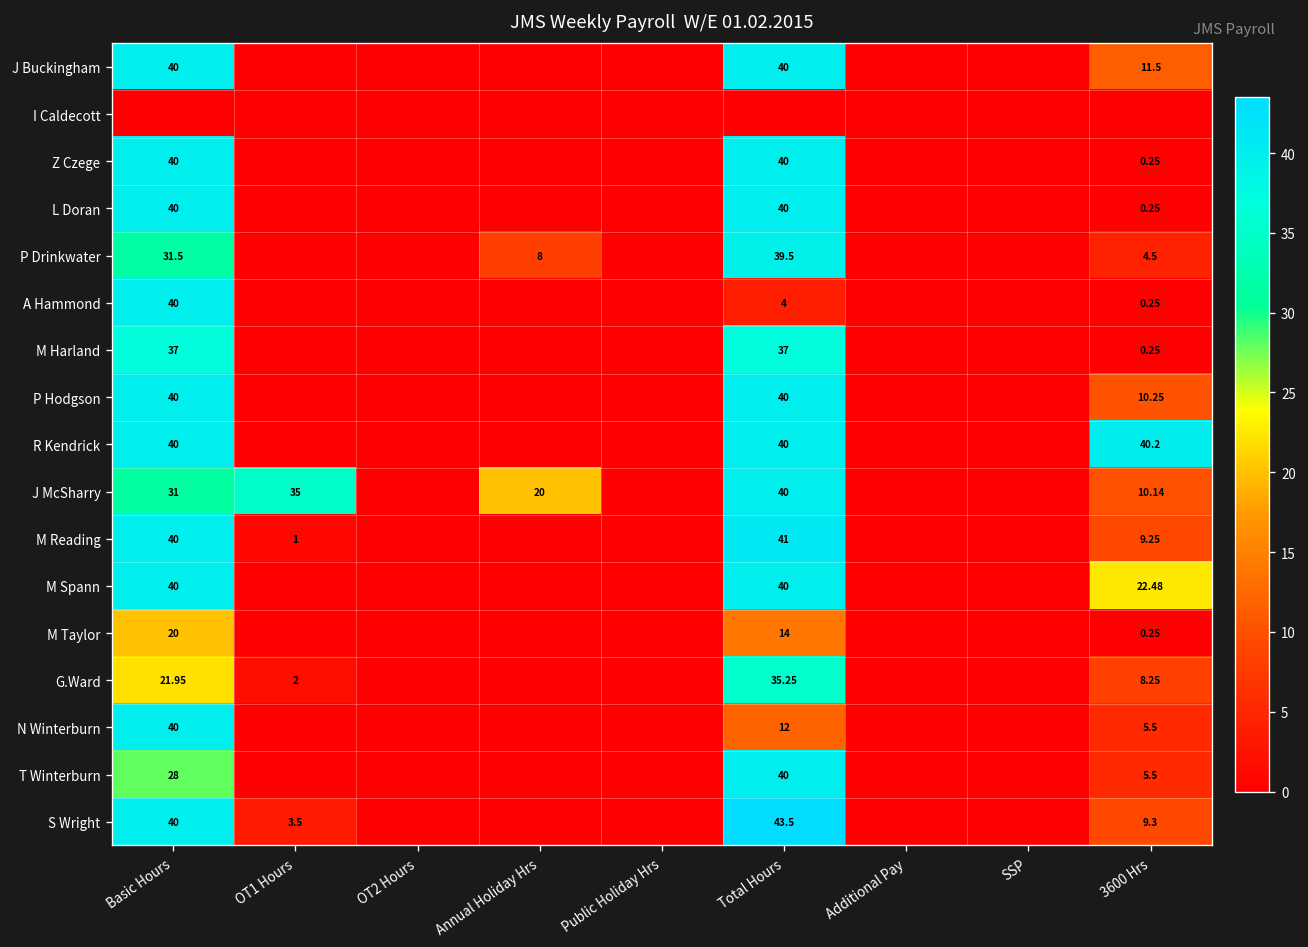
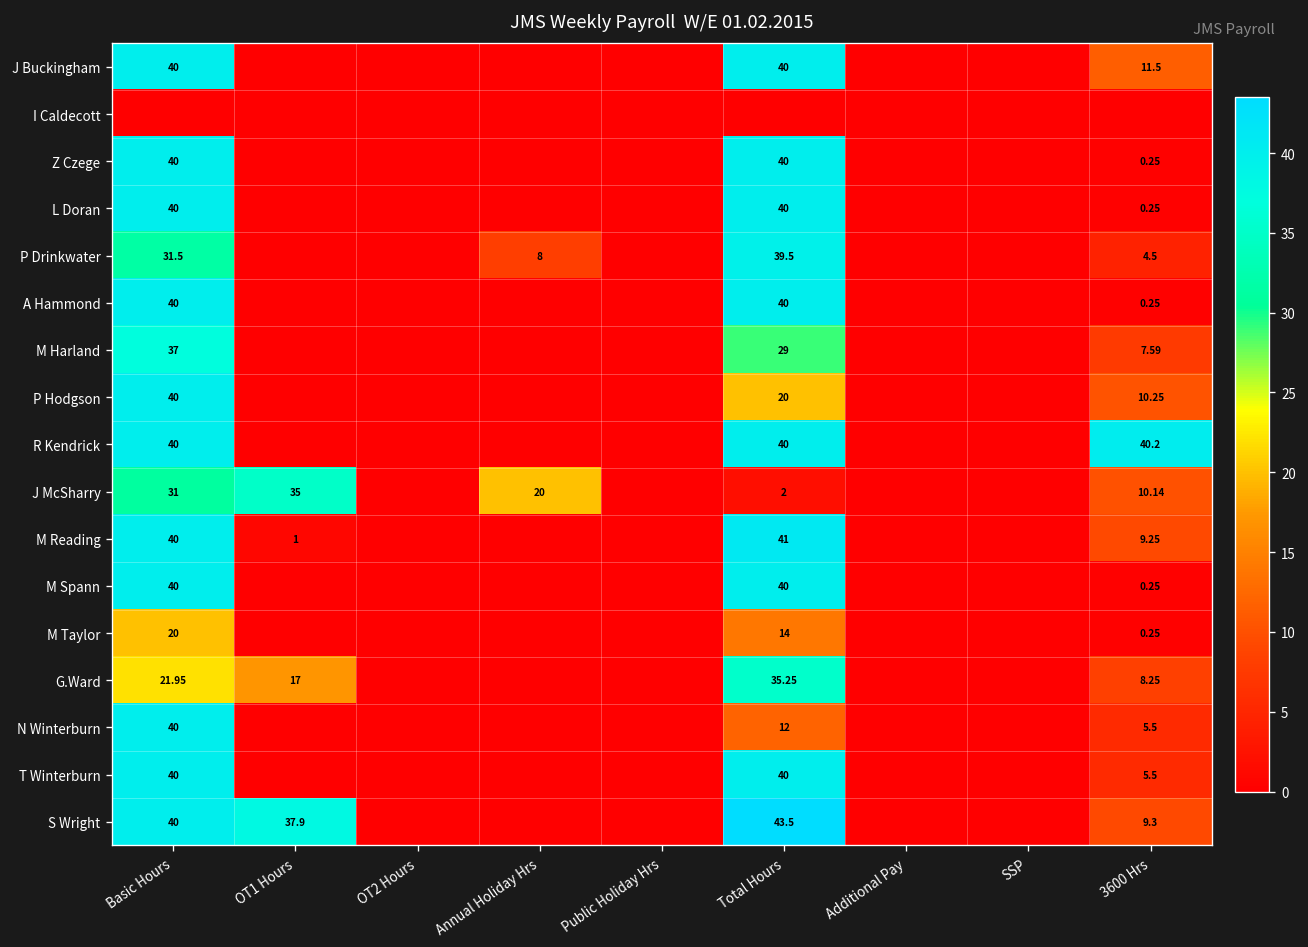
  {
    "J Buckingham": {
      "Basic Hours": 40,
      "Total Hours": 40,
      "3600 Hrs": 11.5
    },
    "Z Czege": {
      "Basic Hours": 40,
      "Total Hours": 40,
      "3600 Hrs": 0.25
    },
    "L Doran": {
      "Basic Hours": 40,
      "Total Hours": 40,
      "3600 Hrs": 0.25
    },
    "P Drinkwater": {
      "Basic Hours": 31.5,
      "Annual Holiday Hrs": 8,
      "Total Hours": 39.5,
      "3600 Hrs": 4.5
    },
    "A Hammond": {
      "Basic Hours": 40,
-     "Total Hours": 4,
+     "Total Hours": 40,
      "3600 Hrs": 0.25
    },
    "M Harland": {
      "Basic Hours": 37,
-     "Total Hours": 37,
-     "3600 Hrs": 0.25
+     "Total Hours": 29,
+     "3600 Hrs": 7.59
    },
    "P Hodgson": {
      "Basic Hours": 40,
-     "Total Hours": 40,
+     "Total Hours": 20,
      "3600 Hrs": 10.25
    },
    "R Kendrick": {
      "Basic Hours": 40,
      "Total Hours": 40,
      "3600 Hrs": 40.2
    },
    "J McSharry": {
      "Basic Hours": 31,
      "OT1 Hours": 35,
      "Annual Holiday Hrs": 20,
-     "Total Hours": 40,
+     "Total Hours": 2,
      "3600 Hrs": 10.14
    },
    "M Reading": {
      "Basic Hours": 40,
      "OT1 Hours": 1,
      "Total Hours": 41,
      "3600 Hrs": 9.25
    },
    "M Spann": {
      "Basic Hours": 40,
      "Total Hours": 40,
-     "3600 Hrs": 22.48
+     "3600 Hrs": 0.25
    },
    "M Taylor": {
      "Basic Hours": 20,
      "Total Hours": 14,
      "3600 Hrs": 0.25
    },
    "G.Ward": {
      "Basic Hours": 21.95,
-     "OT1 Hours": 2,
+     "OT1 Hours": 17,
      "Total Hours": 35.25,
      "3600 Hrs": 8.25
    },
    "N Winterburn": {
      "Basic Hours": 40,
      "Total Hours": 12,
      "3600 Hrs": 5.5
    },
    "T Winterburn": {
-     "Basic Hours": 28,
+     "Basic Hours": 40,
      "Total Hours": 40,
      "3600 Hrs": 5.5
    },
    "S Wright": {
      "Basic Hours": 40,
-     "OT1 Hours": 3.5,
+     "OT1 Hours": 37.9,
      "Total Hours": 43.5,
      "3600 Hrs": 9.3
    }
  }
